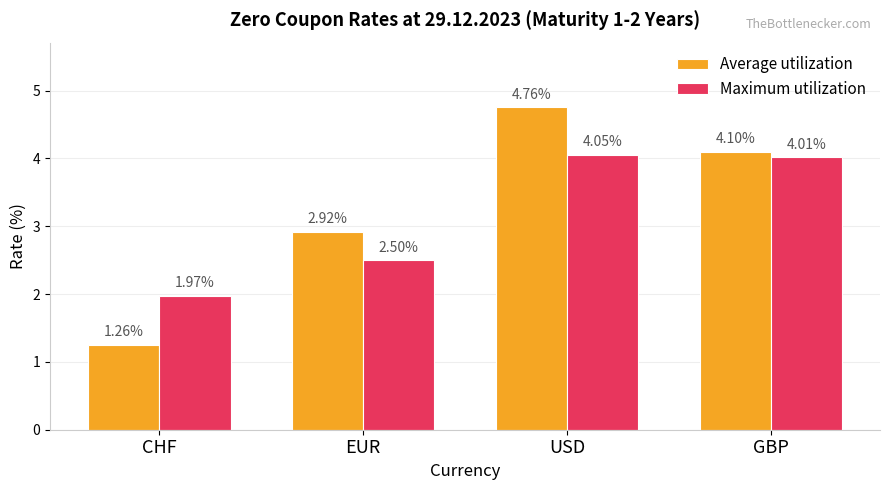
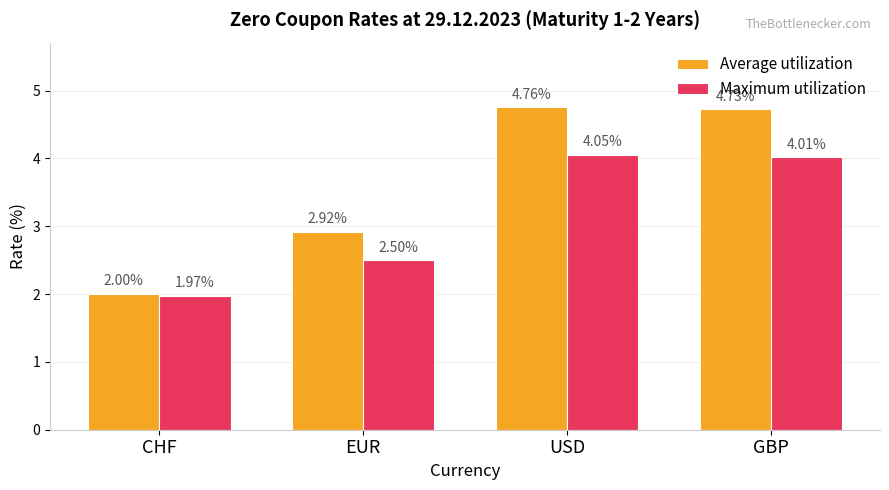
  {
    "Average utilization": {
-     "CHF": "1.26%",
+     "CHF": "2.00%",
      "EUR": "2.92%",
      "USD": "4.76%",
-     "GBP": "4.10%"
+     "GBP": "4.73%"
    },
    "Maximum utilization": {
      "CHF": "1.97%",
      "EUR": "2.50%",
      "USD": "4.05%",
      "GBP": "4.01%"
    }
  }
